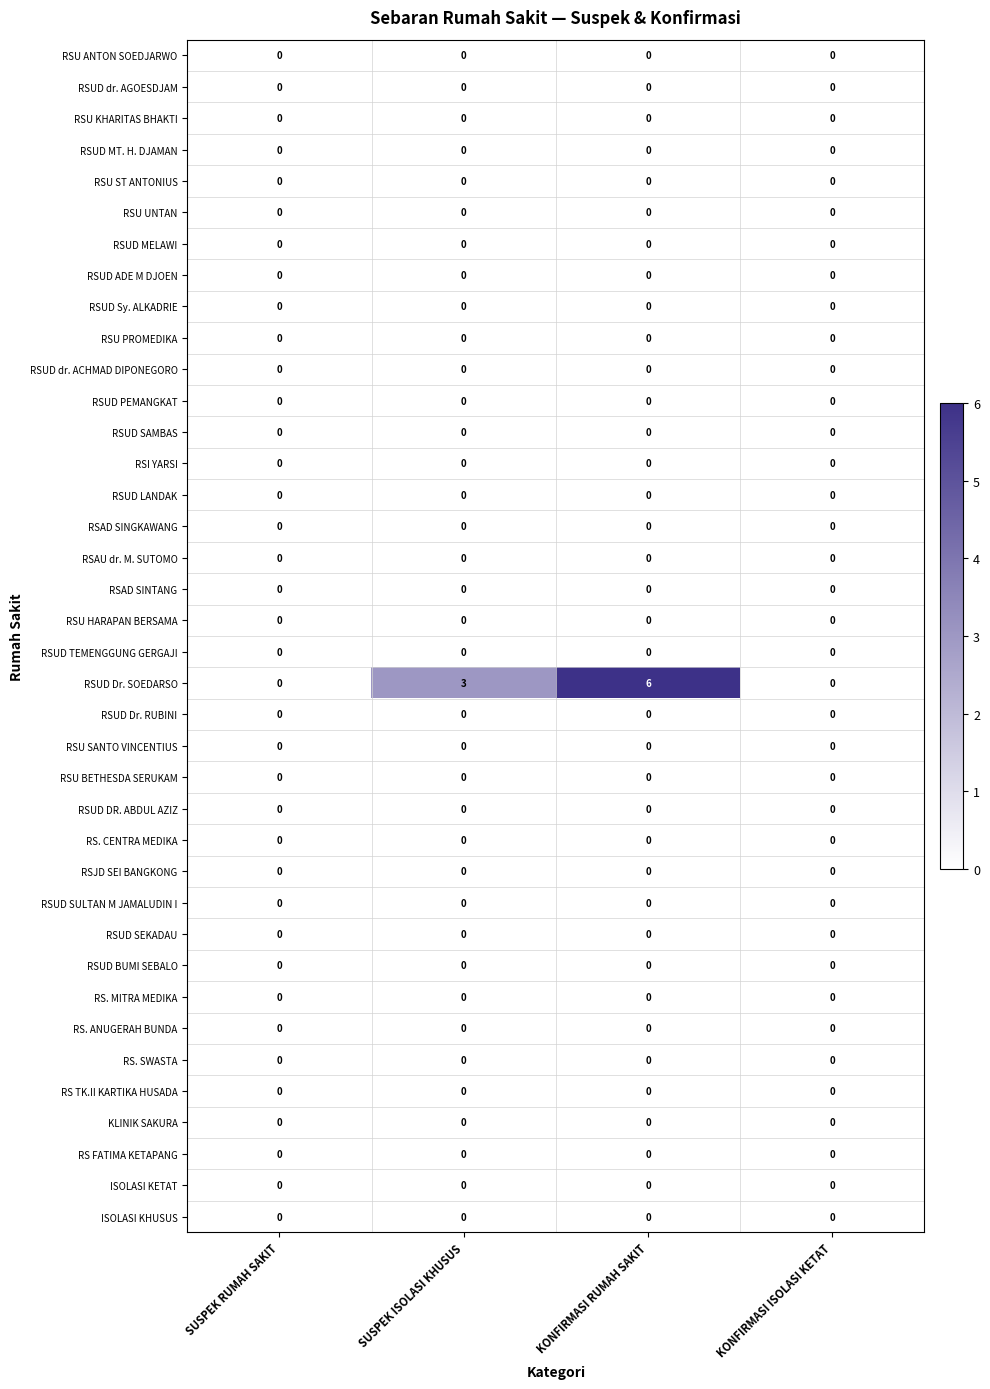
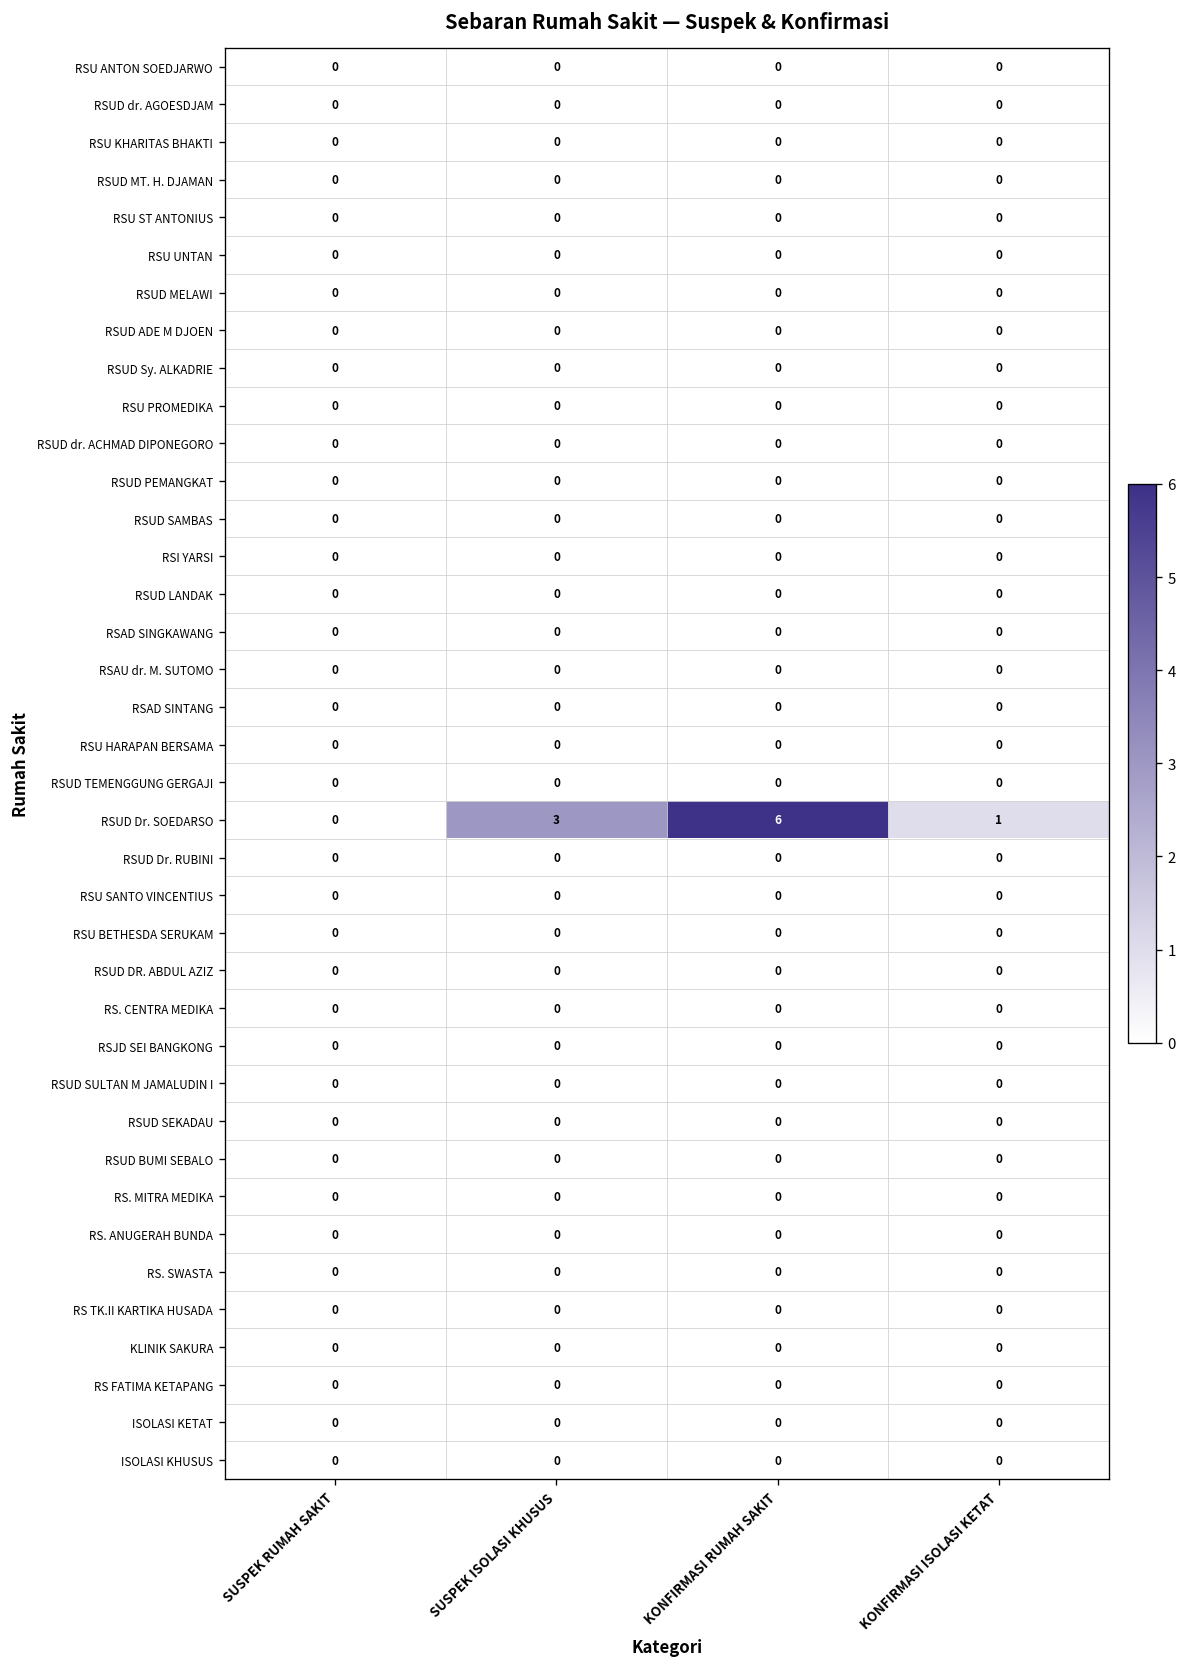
  {
    "RSU ANTON SOEDJARWO": {
      "SUSPEK RUMAH SAKIT": 0,
      "SUSPEK ISOLASI KHUSUS": 0,
      "KONFIRMASI RUMAH SAKIT": 0,
      "KONFIRMASI ISOLASI KETAT": 0
    },
    "RSUD dr. AGOESDJAM": {
      "SUSPEK RUMAH SAKIT": 0,
      "SUSPEK ISOLASI KHUSUS": 0,
      "KONFIRMASI RUMAH SAKIT": 0,
      "KONFIRMASI ISOLASI KETAT": 0
    },
    "RSU KHARITAS BHAKTI": {
      "SUSPEK RUMAH SAKIT": 0,
      "SUSPEK ISOLASI KHUSUS": 0,
      "KONFIRMASI RUMAH SAKIT": 0,
      "KONFIRMASI ISOLASI KETAT": 0
    },
    "RSUD MT. H. DJAMAN": {
      "SUSPEK RUMAH SAKIT": 0,
      "SUSPEK ISOLASI KHUSUS": 0,
      "KONFIRMASI RUMAH SAKIT": 0,
      "KONFIRMASI ISOLASI KETAT": 0
    },
    "RSU ST ANTONIUS": {
      "SUSPEK RUMAH SAKIT": 0,
      "SUSPEK ISOLASI KHUSUS": 0,
      "KONFIRMASI RUMAH SAKIT": 0,
      "KONFIRMASI ISOLASI KETAT": 0
    },
    "RSU UNTAN": {
      "SUSPEK RUMAH SAKIT": 0,
      "SUSPEK ISOLASI KHUSUS": 0,
      "KONFIRMASI RUMAH SAKIT": 0,
      "KONFIRMASI ISOLASI KETAT": 0
    },
    "RSUD MELAWI": {
      "SUSPEK RUMAH SAKIT": 0,
      "SUSPEK ISOLASI KHUSUS": 0,
      "KONFIRMASI RUMAH SAKIT": 0,
      "KONFIRMASI ISOLASI KETAT": 0
    },
    "RSUD ADE M DJOEN": {
      "SUSPEK RUMAH SAKIT": 0,
      "SUSPEK ISOLASI KHUSUS": 0,
      "KONFIRMASI RUMAH SAKIT": 0,
      "KONFIRMASI ISOLASI KETAT": 0
    },
    "RSUD Sy. ALKADRIE": {
      "SUSPEK RUMAH SAKIT": 0,
      "SUSPEK ISOLASI KHUSUS": 0,
      "KONFIRMASI RUMAH SAKIT": 0,
      "KONFIRMASI ISOLASI KETAT": 0
    },
    "RSU PROMEDIKA": {
      "SUSPEK RUMAH SAKIT": 0,
      "SUSPEK ISOLASI KHUSUS": 0,
      "KONFIRMASI RUMAH SAKIT": 0,
      "KONFIRMASI ISOLASI KETAT": 0
    },
    "RSUD dr. ACHMAD DIPONEGORO": {
      "SUSPEK RUMAH SAKIT": 0,
      "SUSPEK ISOLASI KHUSUS": 0,
      "KONFIRMASI RUMAH SAKIT": 0,
      "KONFIRMASI ISOLASI KETAT": 0
    },
    "RSUD PEMANGKAT": {
      "SUSPEK RUMAH SAKIT": 0,
      "SUSPEK ISOLASI KHUSUS": 0,
      "KONFIRMASI RUMAH SAKIT": 0,
      "KONFIRMASI ISOLASI KETAT": 0
    },
    "RSUD SAMBAS": {
      "SUSPEK RUMAH SAKIT": 0,
      "SUSPEK ISOLASI KHUSUS": 0,
      "KONFIRMASI RUMAH SAKIT": 0,
      "KONFIRMASI ISOLASI KETAT": 0
    },
    "RSI YARSI": {
      "SUSPEK RUMAH SAKIT": 0,
      "SUSPEK ISOLASI KHUSUS": 0,
      "KONFIRMASI RUMAH SAKIT": 0,
      "KONFIRMASI ISOLASI KETAT": 0
    },
    "RSUD LANDAK": {
      "SUSPEK RUMAH SAKIT": 0,
      "SUSPEK ISOLASI KHUSUS": 0,
      "KONFIRMASI RUMAH SAKIT": 0,
      "KONFIRMASI ISOLASI KETAT": 0
    },
    "RSAD SINGKAWANG": {
      "SUSPEK RUMAH SAKIT": 0,
      "SUSPEK ISOLASI KHUSUS": 0,
      "KONFIRMASI RUMAH SAKIT": 0,
      "KONFIRMASI ISOLASI KETAT": 0
    },
    "RSAU dr. M. SUTOMO": {
      "SUSPEK RUMAH SAKIT": 0,
      "SUSPEK ISOLASI KHUSUS": 0,
      "KONFIRMASI RUMAH SAKIT": 0,
      "KONFIRMASI ISOLASI KETAT": 0
    },
    "RSAD SINTANG": {
      "SUSPEK RUMAH SAKIT": 0,
      "SUSPEK ISOLASI KHUSUS": 0,
      "KONFIRMASI RUMAH SAKIT": 0,
      "KONFIRMASI ISOLASI KETAT": 0
    },
    "RSU HARAPAN BERSAMA": {
      "SUSPEK RUMAH SAKIT": 0,
      "SUSPEK ISOLASI KHUSUS": 0,
      "KONFIRMASI RUMAH SAKIT": 0,
      "KONFIRMASI ISOLASI KETAT": 0
    },
    "RSUD TEMENGGUNG GERGAJI": {
      "SUSPEK RUMAH SAKIT": 0,
      "SUSPEK ISOLASI KHUSUS": 0,
      "KONFIRMASI RUMAH SAKIT": 0,
      "KONFIRMASI ISOLASI KETAT": 0
    },
    "RSUD Dr. SOEDARSO": {
      "SUSPEK RUMAH SAKIT": 0,
      "SUSPEK ISOLASI KHUSUS": 3,
      "KONFIRMASI RUMAH SAKIT": 6,
-     "KONFIRMASI ISOLASI KETAT": 0
+     "KONFIRMASI ISOLASI KETAT": 1
    },
    "RSUD Dr. RUBINI": {
      "SUSPEK RUMAH SAKIT": 0,
      "SUSPEK ISOLASI KHUSUS": 0,
      "KONFIRMASI RUMAH SAKIT": 0,
      "KONFIRMASI ISOLASI KETAT": 0
    },
    "RSU SANTO VINCENTIUS": {
      "SUSPEK RUMAH SAKIT": 0,
      "SUSPEK ISOLASI KHUSUS": 0,
      "KONFIRMASI RUMAH SAKIT": 0,
      "KONFIRMASI ISOLASI KETAT": 0
    },
    "RSU BETHESDA SERUKAM": {
      "SUSPEK RUMAH SAKIT": 0,
      "SUSPEK ISOLASI KHUSUS": 0,
      "KONFIRMASI RUMAH SAKIT": 0,
      "KONFIRMASI ISOLASI KETAT": 0
    },
    "RSUD DR. ABDUL AZIZ": {
      "SUSPEK RUMAH SAKIT": 0,
      "SUSPEK ISOLASI KHUSUS": 0,
      "KONFIRMASI RUMAH SAKIT": 0,
      "KONFIRMASI ISOLASI KETAT": 0
    },
    "RS. CENTRA MEDIKA": {
      "SUSPEK RUMAH SAKIT": 0,
      "SUSPEK ISOLASI KHUSUS": 0,
      "KONFIRMASI RUMAH SAKIT": 0,
      "KONFIRMASI ISOLASI KETAT": 0
    },
    "RSJD SEI BANGKONG": {
      "SUSPEK RUMAH SAKIT": 0,
      "SUSPEK ISOLASI KHUSUS": 0,
      "KONFIRMASI RUMAH SAKIT": 0,
      "KONFIRMASI ISOLASI KETAT": 0
    },
    "RSUD SULTAN M JAMALUDIN I": {
      "SUSPEK RUMAH SAKIT": 0,
      "SUSPEK ISOLASI KHUSUS": 0,
      "KONFIRMASI RUMAH SAKIT": 0,
      "KONFIRMASI ISOLASI KETAT": 0
    },
    "RSUD SEKADAU": {
      "SUSPEK RUMAH SAKIT": 0,
      "SUSPEK ISOLASI KHUSUS": 0,
      "KONFIRMASI RUMAH SAKIT": 0,
      "KONFIRMASI ISOLASI KETAT": 0
    },
    "RSUD BUMI SEBALO": {
      "SUSPEK RUMAH SAKIT": 0,
      "SUSPEK ISOLASI KHUSUS": 0,
      "KONFIRMASI RUMAH SAKIT": 0,
      "KONFIRMASI ISOLASI KETAT": 0
    },
    "RS. MITRA MEDIKA": {
      "SUSPEK RUMAH SAKIT": 0,
      "SUSPEK ISOLASI KHUSUS": 0,
      "KONFIRMASI RUMAH SAKIT": 0,
      "KONFIRMASI ISOLASI KETAT": 0
    },
    "RS. ANUGERAH BUNDA": {
      "SUSPEK RUMAH SAKIT": 0,
      "SUSPEK ISOLASI KHUSUS": 0,
      "KONFIRMASI RUMAH SAKIT": 0,
      "KONFIRMASI ISOLASI KETAT": 0
    },
    "RS. SWASTA": {
      "SUSPEK RUMAH SAKIT": 0,
      "SUSPEK ISOLASI KHUSUS": 0,
      "KONFIRMASI RUMAH SAKIT": 0,
      "KONFIRMASI ISOLASI KETAT": 0
    },
    "RS TK.II KARTIKA HUSADA": {
      "SUSPEK RUMAH SAKIT": 0,
      "SUSPEK ISOLASI KHUSUS": 0,
      "KONFIRMASI RUMAH SAKIT": 0,
      "KONFIRMASI ISOLASI KETAT": 0
    },
    "KLINIK SAKURA": {
      "SUSPEK RUMAH SAKIT": 0,
      "SUSPEK ISOLASI KHUSUS": 0,
      "KONFIRMASI RUMAH SAKIT": 0,
      "KONFIRMASI ISOLASI KETAT": 0
    },
    "RS FATIMA KETAPANG": {
      "SUSPEK RUMAH SAKIT": 0,
      "SUSPEK ISOLASI KHUSUS": 0,
      "KONFIRMASI RUMAH SAKIT": 0,
      "KONFIRMASI ISOLASI KETAT": 0
    },
    "ISOLASI KETAT": {
      "SUSPEK RUMAH SAKIT": 0,
      "SUSPEK ISOLASI KHUSUS": 0,
      "KONFIRMASI RUMAH SAKIT": 0,
      "KONFIRMASI ISOLASI KETAT": 0
    },
    "ISOLASI KHUSUS": {
      "SUSPEK RUMAH SAKIT": 0,
      "SUSPEK ISOLASI KHUSUS": 0,
      "KONFIRMASI RUMAH SAKIT": 0,
      "KONFIRMASI ISOLASI KETAT": 0
    }
  }
